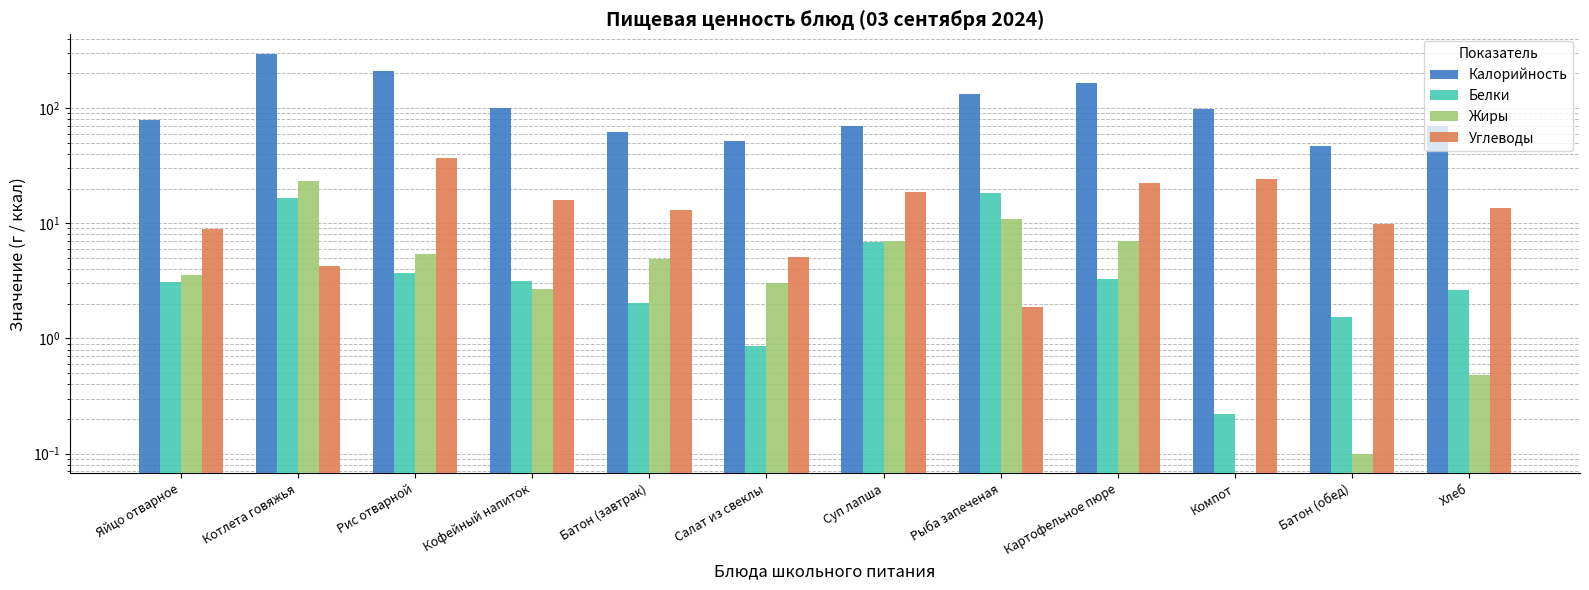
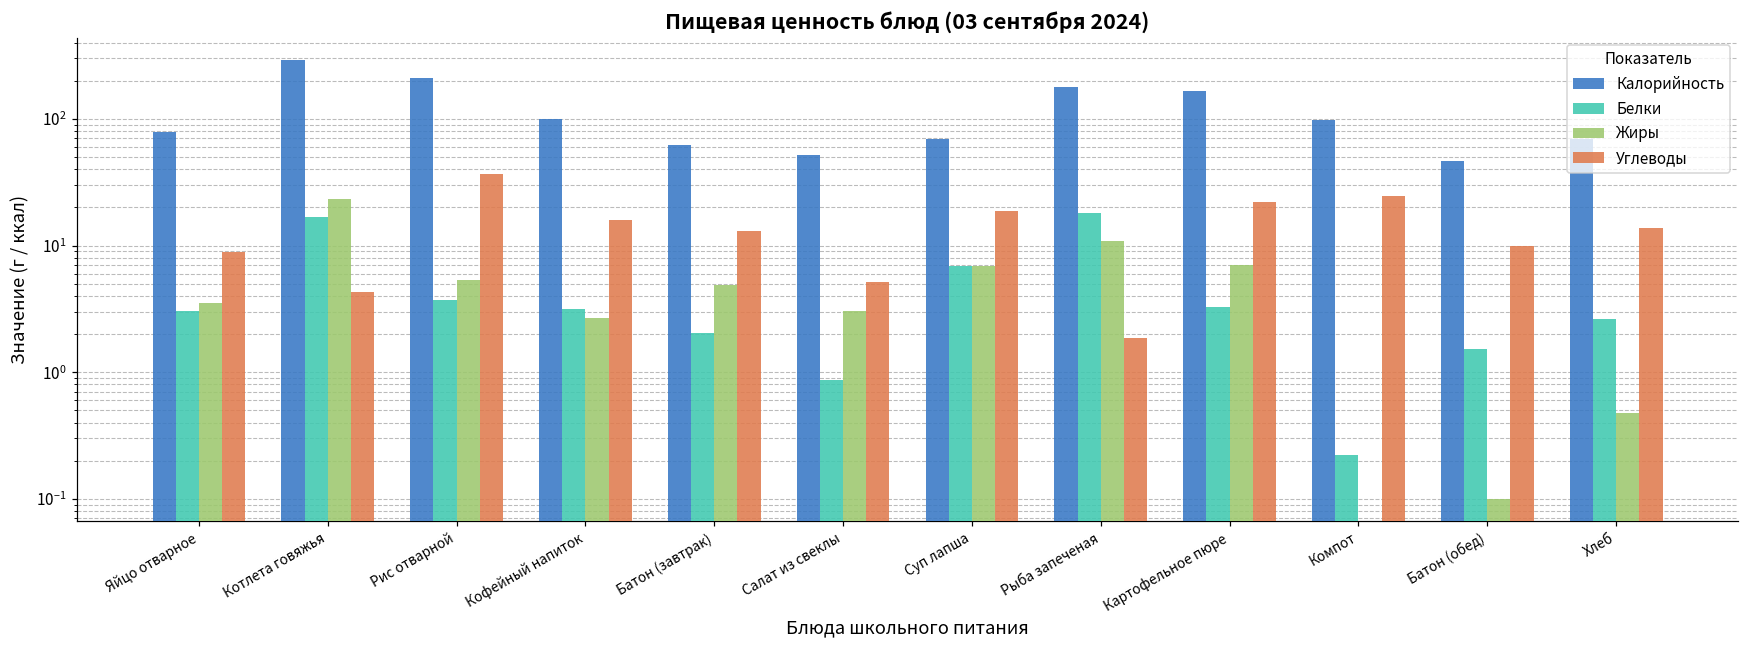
  {
    "Калорийность": {
      "Яйцо отварное": 80,
      "Котлета говяжья": 290,
      "Рис отварной": 210,
      "Кофейный напиток": 100,
      "Батон (завтрак)": 60,
      "Салат из свеклы": 50,
      "Суп лапша": 70,
-     "Рыба запеченая": 130,
+     "Рыба запеченая": 180,
      "Картофельное пюре": 170,
      "Компот": 100,
      "Батон (обед)": 47
    },
    "Белки": {
      "Яйцо отварное": 3,
      "Котлета говяжья": 17,
      "Рис отварной": 3.7,
      "Кофейный напиток": 3.2,
      "Батон (завтрак)": 2,
      "Салат из свеклы": 0.9,
      "Суп лапша": 7,
      "Рыба запеченая": 18,
      "Картофельное пюре": 3.3,
      "Компот": 0.22,
      "Батон (обед)": 1.5,
      "Хлеб": 2.6
    },
    "Жиры": {
      "Яйцо отварное": 3.5,
      "Котлета говяжья": 23,
      "Рис отварной": 5,
      "Кофейный напиток": 2.7,
      "Батон (завтрак)": 5,
      "Салат из свеклы": 3,
      "Суп лапша": 7,
      "Рыба запеченая": 11,
      "Картофельное пюре": 7,
      "Батон (обед)": 0.10,
      "Хлеб": 0.48
    },
    "Углеводы": {
      "Яйцо отварное": 9,
      "Котлета говяжья": 4.3,
      "Рис отварной": 37,
      "Кофейный напиток": 16,
      "Батон (завтрак)": 13,
      "Салат из свеклы": 5,
      "Суп лапша": 19,
      "Рыба запеченая": 1.9,
      "Картофельное пюре": 22,
      "Компот": 24,
      "Батон (обед)": 10,
      "Хлеб": 14
    }
  }
